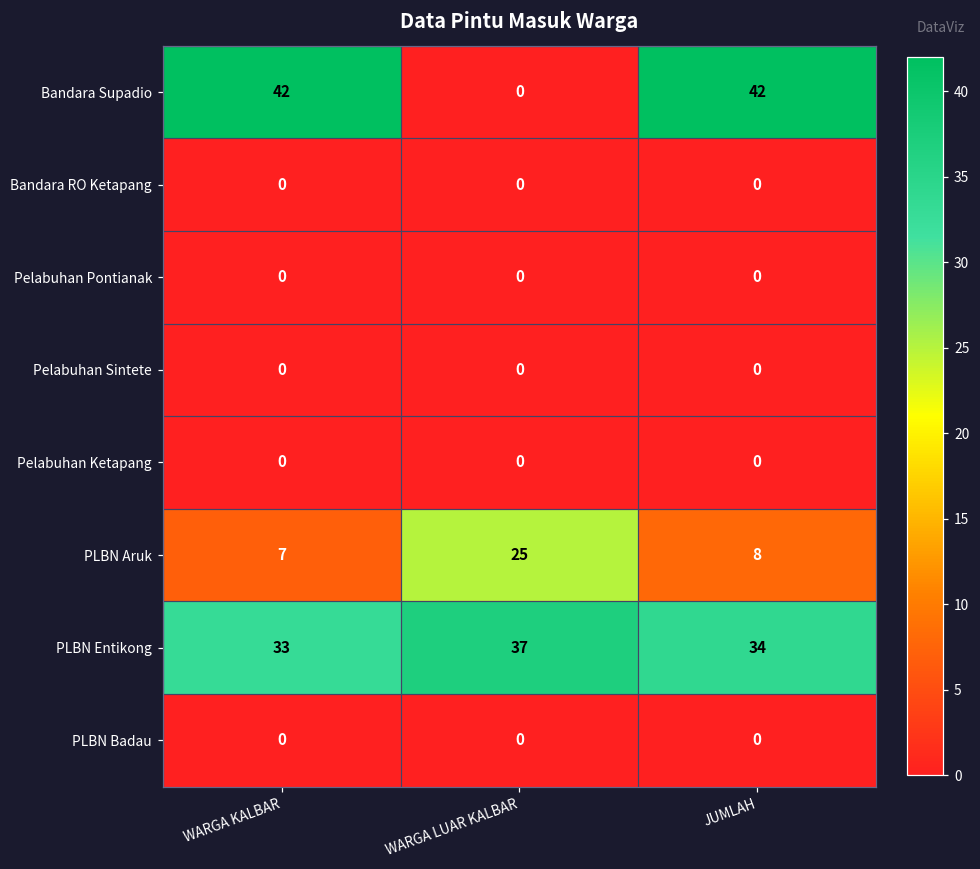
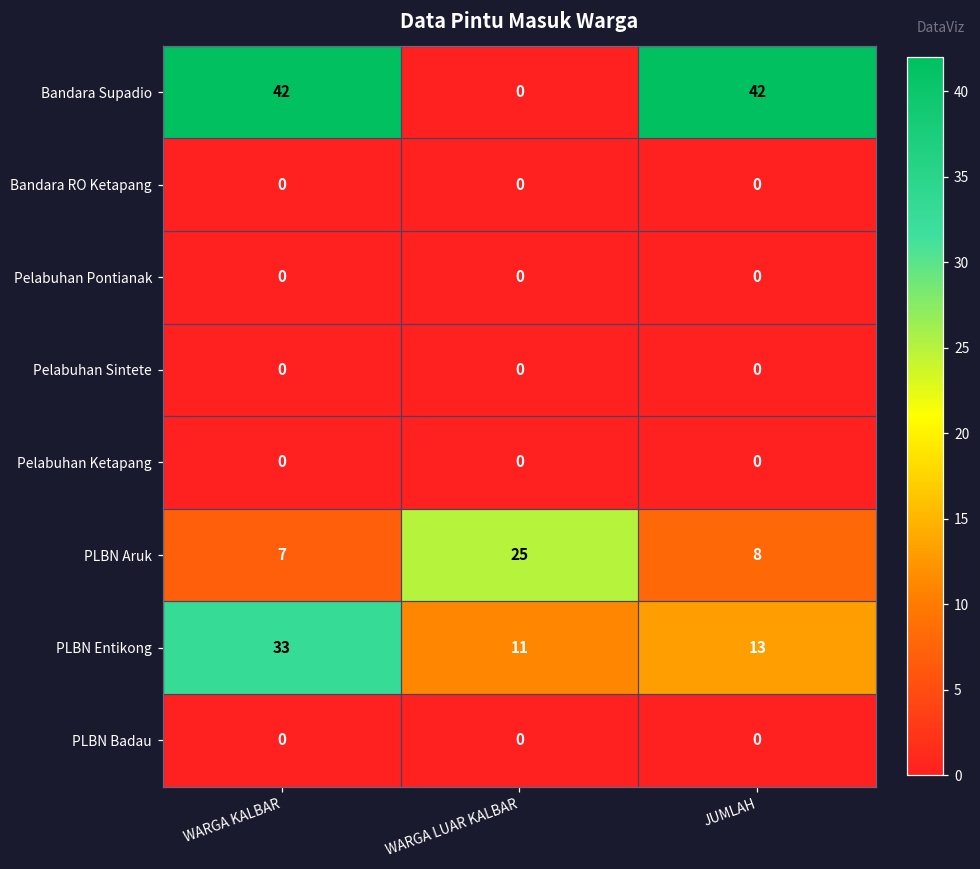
  {
    "Bandara Supadio": {
      "WARGA KALBAR": 42,
      "WARGA LUAR KALBAR": 0,
      "JUMLAH": 42
    },
    "Bandara RO Ketapang": {
      "WARGA KALBAR": 0,
      "WARGA LUAR KALBAR": 0,
      "JUMLAH": 0
    },
    "Pelabuhan Pontianak": {
      "WARGA KALBAR": 0,
      "WARGA LUAR KALBAR": 0,
      "JUMLAH": 0
    },
    "Pelabuhan Sintete": {
      "WARGA KALBAR": 0,
      "WARGA LUAR KALBAR": 0,
      "JUMLAH": 0
    },
    "Pelabuhan Ketapang": {
      "WARGA KALBAR": 0,
      "WARGA LUAR KALBAR": 0,
      "JUMLAH": 0
    },
    "PLBN Aruk": {
      "WARGA KALBAR": 7,
      "WARGA LUAR KALBAR": 25,
      "JUMLAH": 8
    },
    "PLBN Entikong": {
      "WARGA KALBAR": 33,
-     "WARGA LUAR KALBAR": 37,
-     "JUMLAH": 34
+     "WARGA LUAR KALBAR": 11,
+     "JUMLAH": 13
    },
    "PLBN Badau": {
      "WARGA KALBAR": 0,
      "WARGA LUAR KALBAR": 0,
      "JUMLAH": 0
    }
  }
